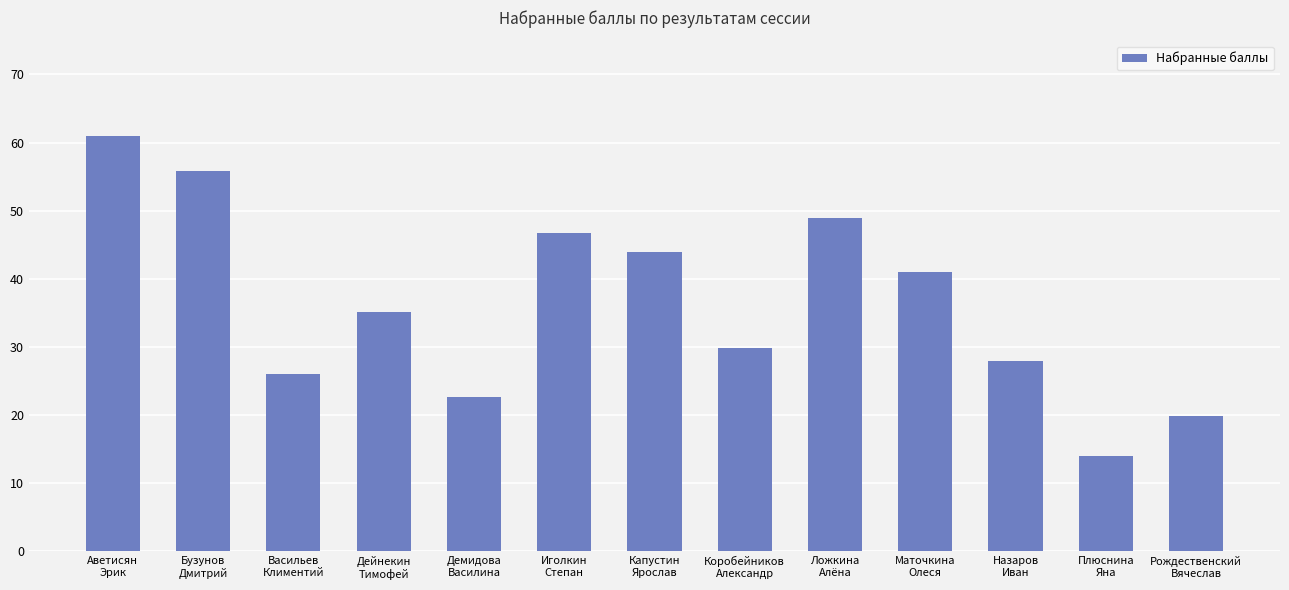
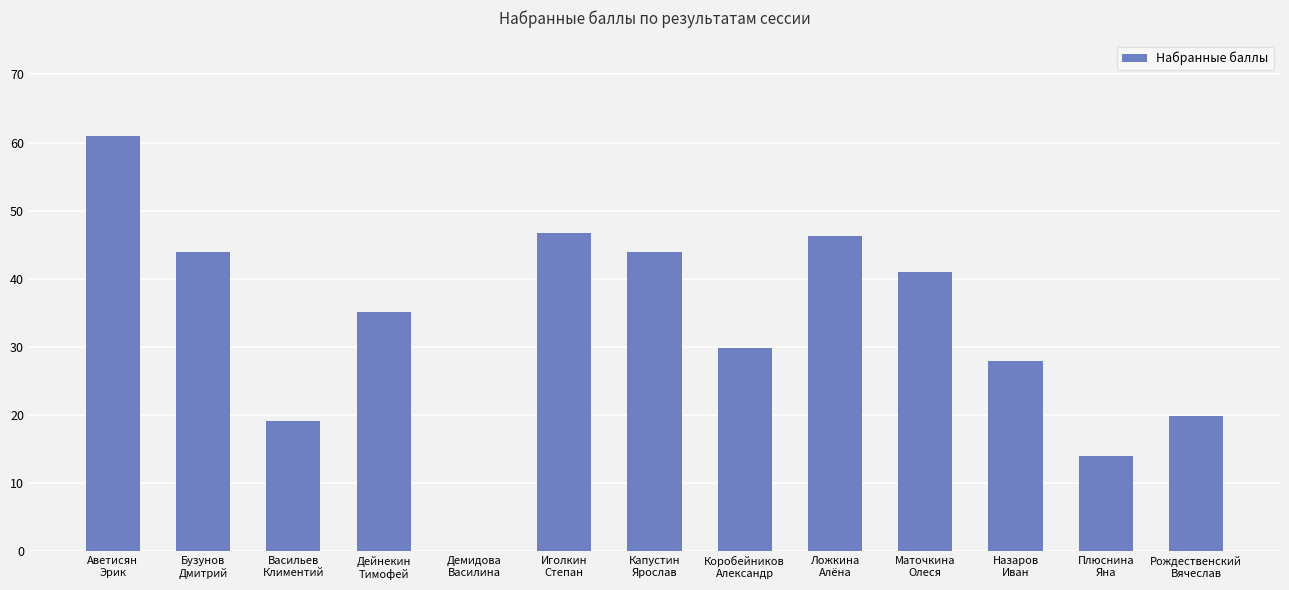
  {
    "Аветисян Эрик": 61,
-   "Бузунов Дмитрий": 56,
-   "Васильев Климентий": 26,
+   "Бузунов Дмитрий": 44,
+   "Васильев Климентий": 19,
    "Дейнекин Тимофей": 35,
-   "Демидова Василина": 23,
+   "Демидова Василина": 0,
    "Иголкин Степан": 47,
    "Капустин Ярослав": 44,
    "Коробейников Александр": 30,
-   "Ложкина Алёна": 49,
+   "Ложкина Алёна": 46,
    "Маточкина Олеся": 41,
    "Назаров Иван": 28,
    "Плюснина Яна": 14,
    "Рождественский Вячеслав": 20
  }
